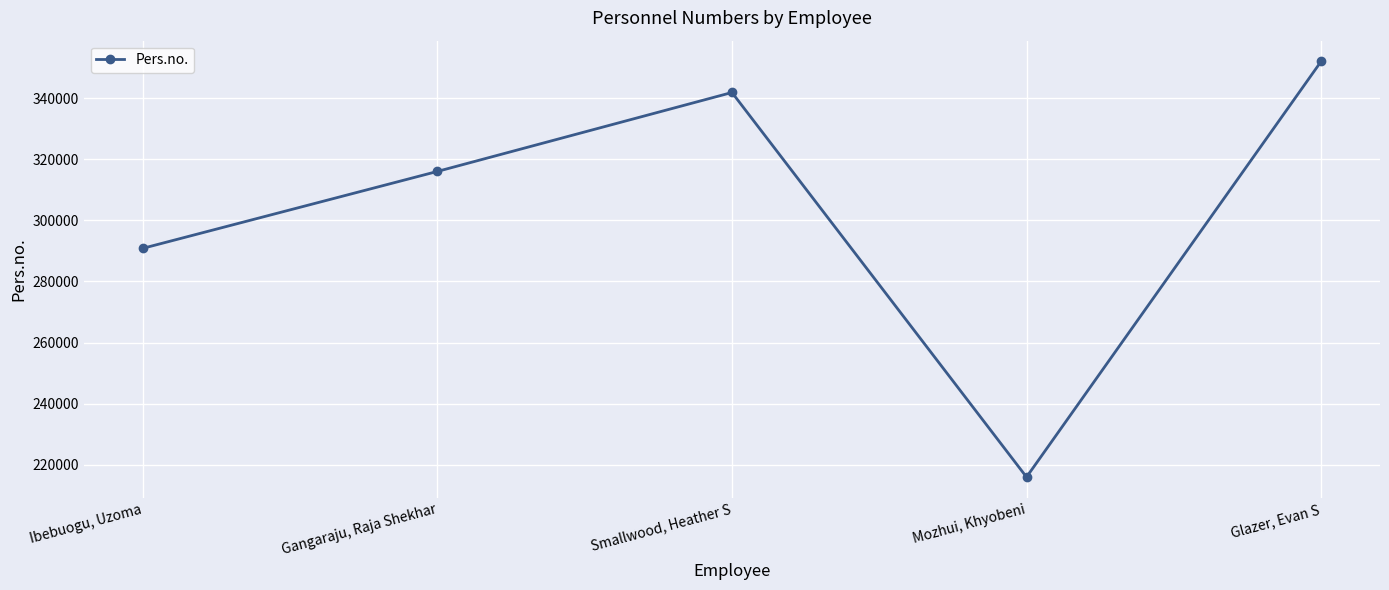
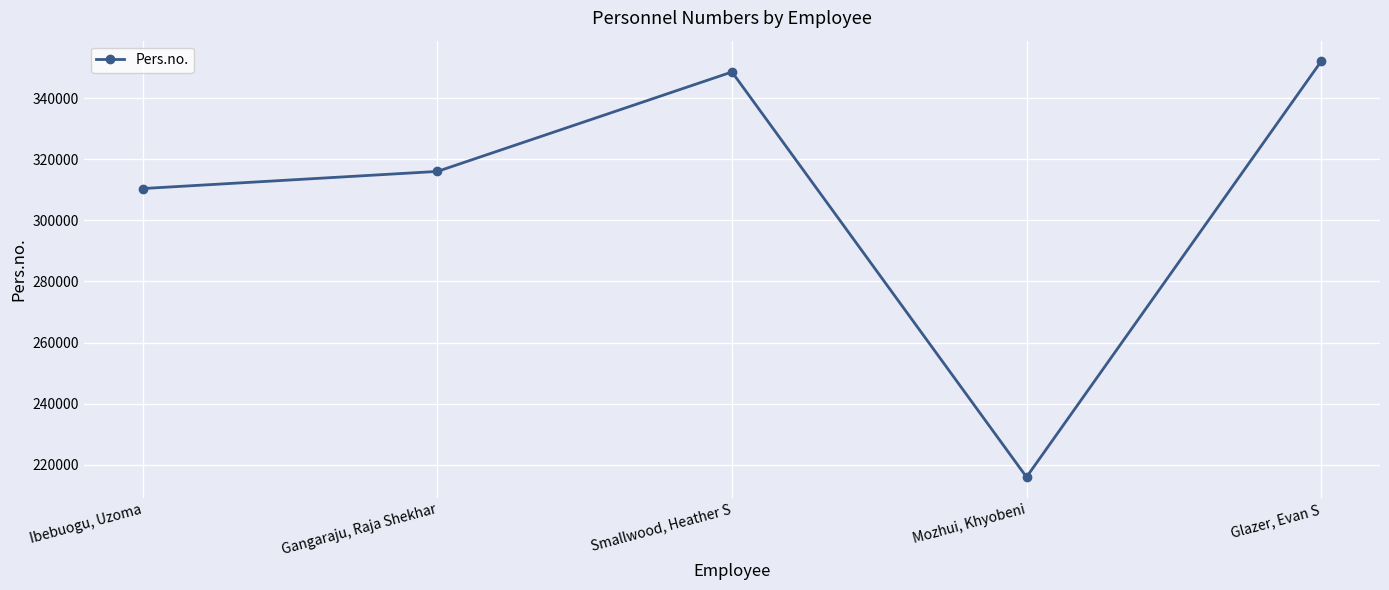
  {
-   "Ibebuogu, Uzoma": 291000,
+   "Ibebuogu, Uzoma": 310000,
    "Gangaraju, Raja Shekhar": 316000,
-   "Smallwood, Heather S": 342000,
+   "Smallwood, Heather S": 349000,
    "Mozhui, Khyobeni": 216000,
    "Glazer, Evan S": 352000
  }
